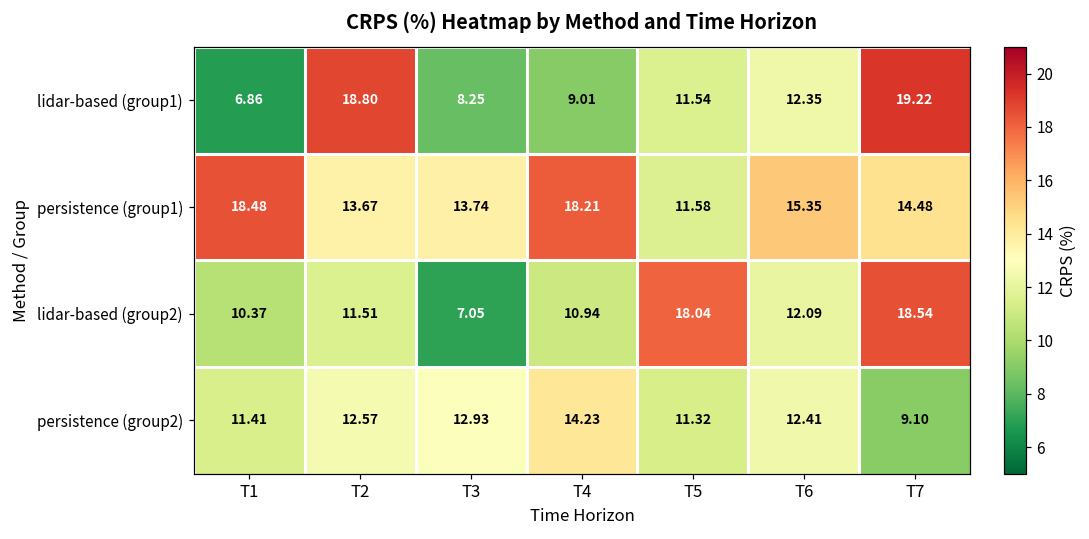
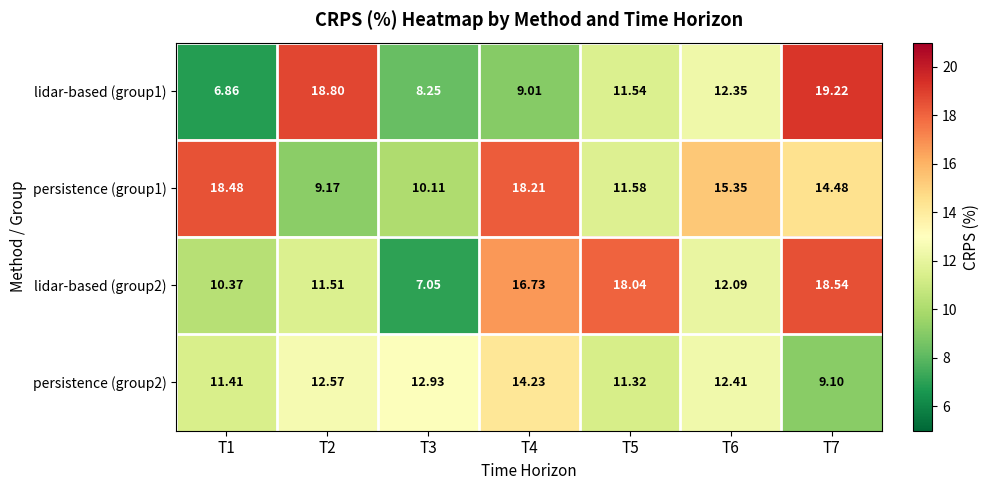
  {
    "lidar-based (group1)": {
      "T1": 6.86,
      "T2": 18.80,
      "T3": 8.25,
      "T4": 9.01,
      "T5": 11.54,
      "T6": 12.35,
      "T7": 19.22
    },
    "persistence (group1)": {
      "T1": 18.48,
-     "T2": 13.67,
-     "T3": 13.74,
+     "T2": 9.17,
+     "T3": 10.11,
      "T4": 18.21,
      "T5": 11.58,
      "T6": 15.35,
      "T7": 14.48
    },
    "lidar-based (group2)": {
      "T1": 10.37,
      "T2": 11.51,
      "T3": 7.05,
-     "T4": 10.94,
+     "T4": 16.73,
      "T5": 18.04,
      "T6": 12.09,
      "T7": 18.54
    },
    "persistence (group2)": {
      "T1": 11.41,
      "T2": 12.57,
      "T3": 12.93,
      "T4": 14.23,
      "T5": 11.32,
      "T6": 12.41,
      "T7": 9.10
    }
  }
